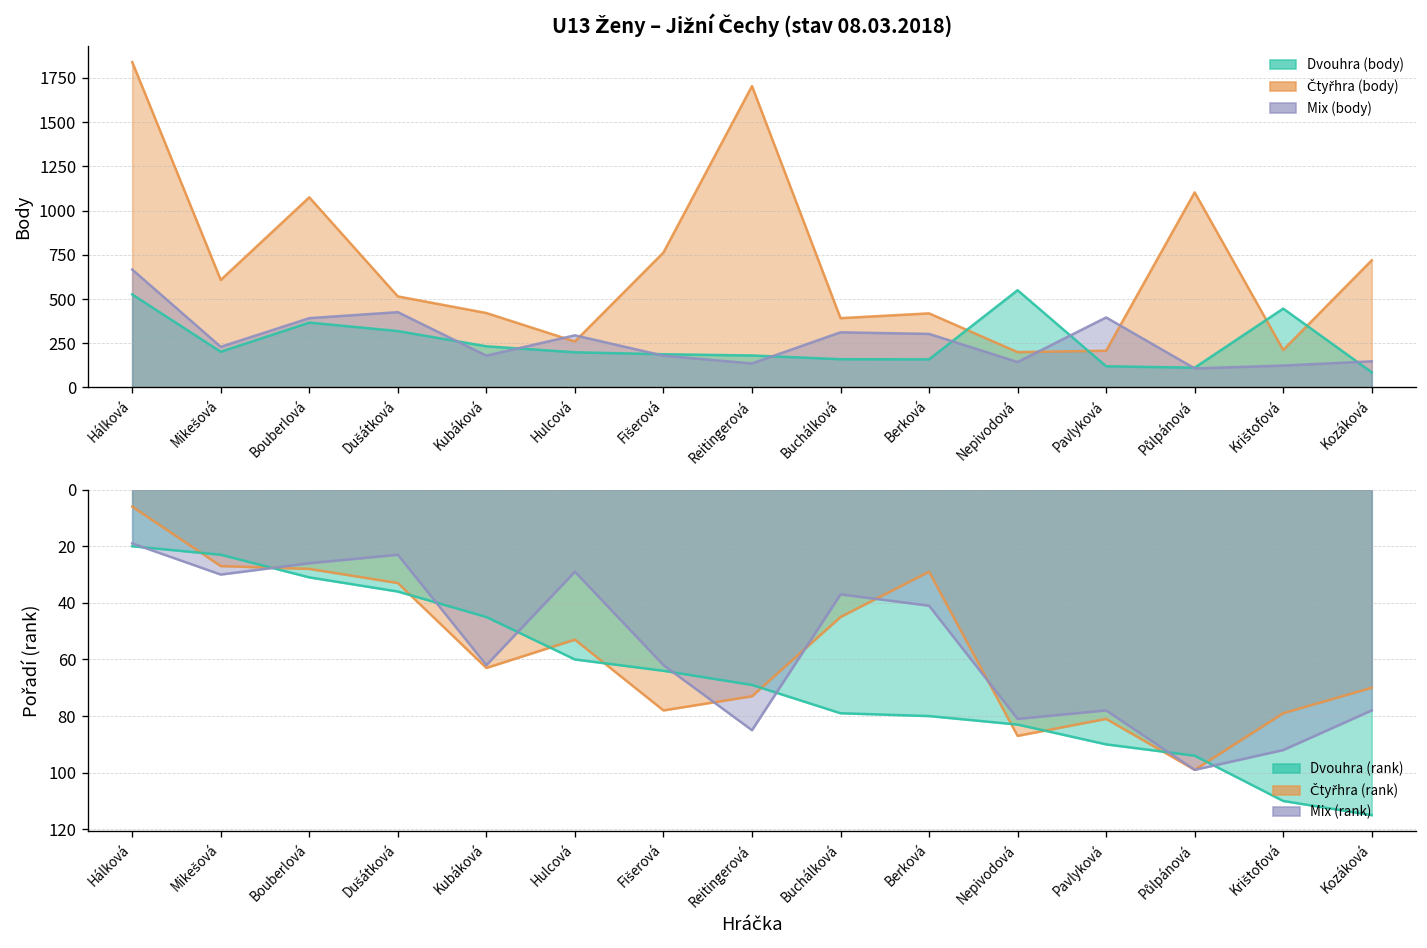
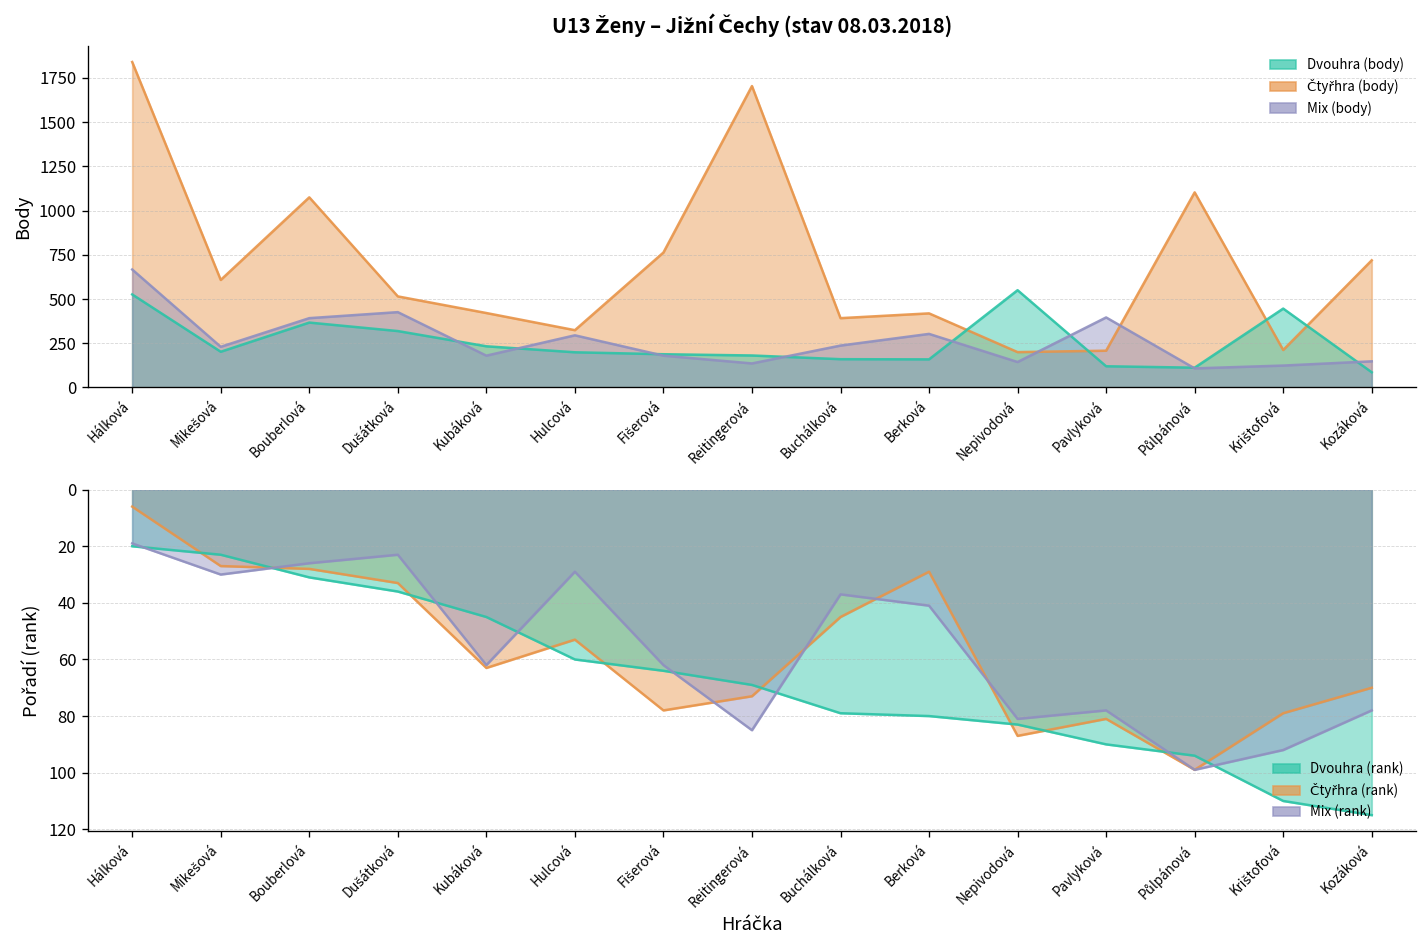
  {
    "U13 Ženy – Jižní Čechy (stav 08.03.2018)": {
      "Čtyřhra (body)": {
        "Hálková": 1840,
        "Mikešová": 610,
        "Bouberlová": 1080,
        "Dušátková": 520,
        "Kubáková": 420,
-       "Hulcová": 260,
+       "Hulcová": 320,
        "Fišerová": 760,
        "Reitingerová": 1700,
        "Buchálková": 390,
        "Berková": 420,
        "Nepivodová": 200,
        "Pavlyková": 210,
        "Půlpánová": 1100,
        "Krištofová": 210,
        "Kozáková": 720
      },
      "Dvouhra (body)": {
        "Hálková": 530,
        "Mikešová": 200,
        "Bouberlová": 370,
        "Dušátková": 320,
        "Kubáková": 230,
        "Hulcová": 200,
        "Reitingerová": 180,
        "Buchálková": 160,
        "Berková": 160,
        "Nepivodová": 550,
        "Pavlyková": 120,
        "Krištofová": 450,
        "Kozáková": 90
      },
      "Mix (body)": {
        "Hálková": 670,
        "Mikešová": 230,
        "Bouberlová": 390,
        "Dušátková": 430,
        "Kubáková": 180,
        "Hulcová": 300,
        "Reitingerová": 140,
-       "Buchálková": 310,
+       "Buchálková": 240,
        "Berková": 300,
        "Nepivodová": 140,
        "Pavlyková": 400,
        "Krištofová": 120,
        "Kozáková": 150
      }
    }
  }
